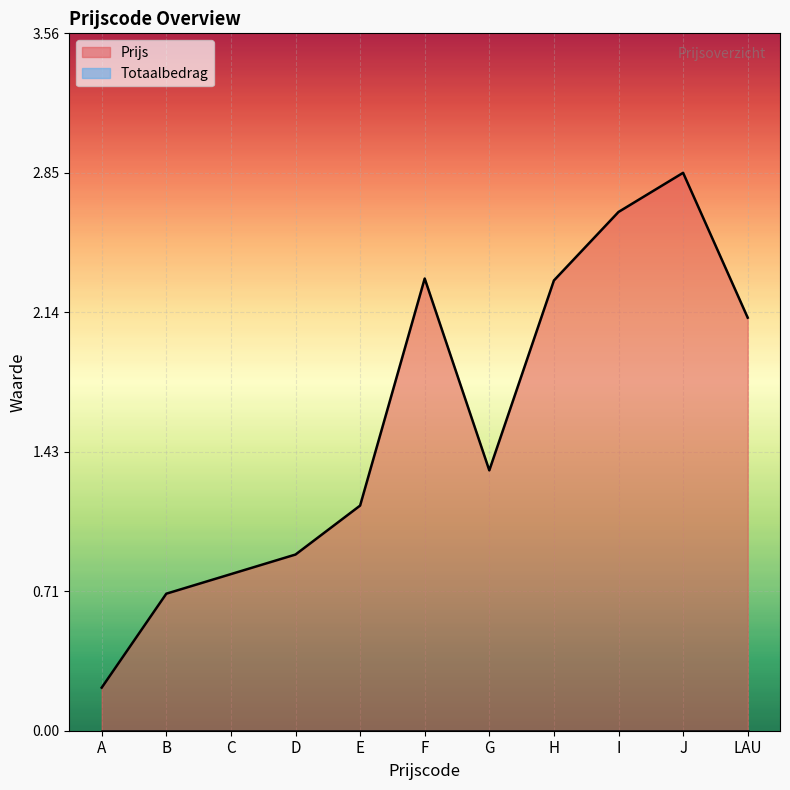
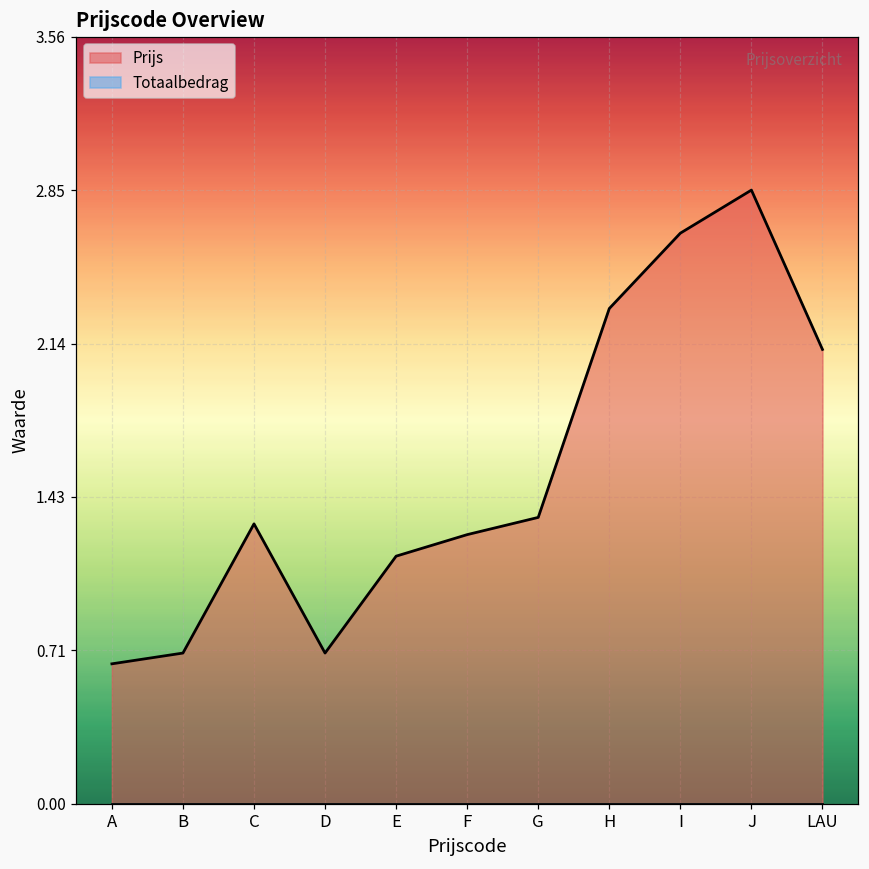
  {
    "Prijs": {
-     "A": 0.22,
+     "A": 0.65,
      "B": 0.70,
-     "C": 0.8,
-     "D": 0.9,
+     "C": 1.3,
+     "D": 0.7,
      "E": 1.15,
-     "F": 2.31,
+     "F": 1.25,
      "G": 1.33,
      "H": 2.30,
      "I": 2.65,
      "J": 2.85,
      "LAU": 2.11
    },
    "Totaalbedrag": {
      "A": 0.00,
      "B": 0.00,
      "C": 0.00,
      "D": 0.00,
      "E": 0.00,
      "F": 0.00,
      "G": 0.00,
      "H": 0.00,
      "I": 0.00,
      "J": 0.00,
      "LAU": 0.00
    }
  }
